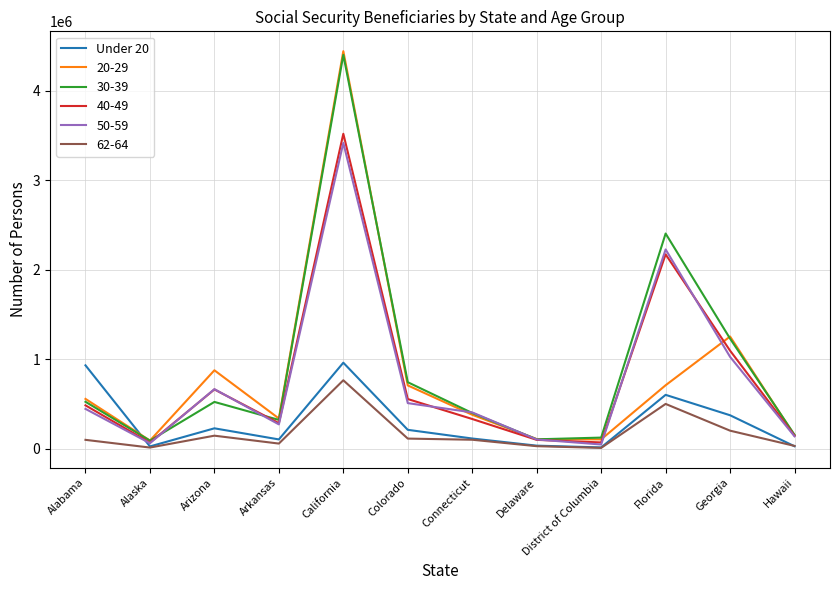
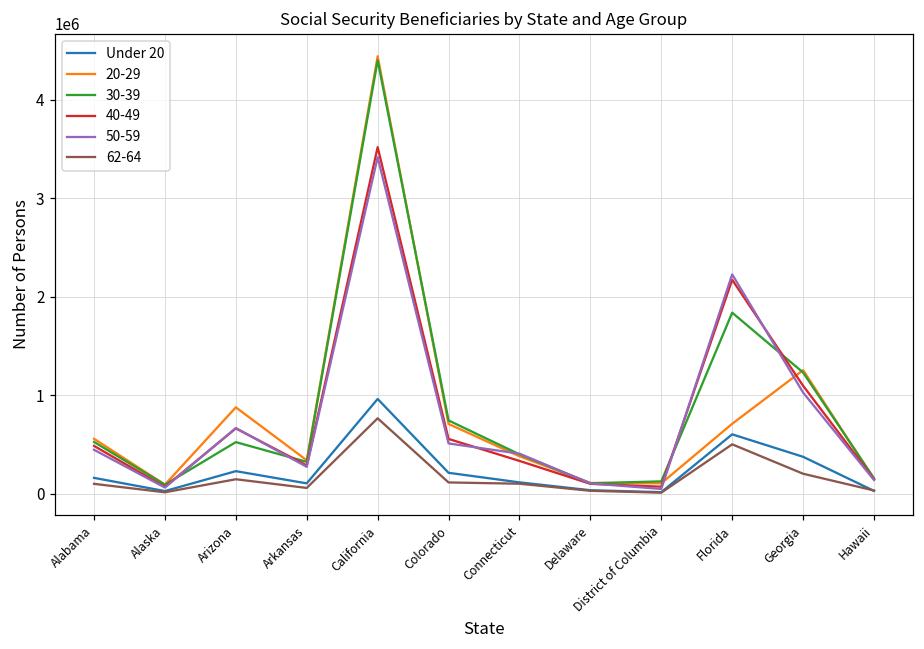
  {
    "Under 20": {
-     "Alabama": 900000,
+     "Alabama": 200000,
      "Arizona": 200000,
      "Arkansas": 100000,
      "California": 1000000,
      "Colorado": 200000,
      "Florida": 600000,
      "Georgia": 400000
    },
    "20-29": {
      "Alabama": 600000,
      "Arizona": 900000,
      "California": 4400000,
      "Colorado": 700000,
      "Florida": 700000
    },
    "30-39": {
      "Alabama": 500000,
      "Arizona": 500000,
      "California": 4400000,
      "Colorado": 700000,
-     "Florida": 2400000
+     "Florida": 1800000
    },
    "40-49": {
      "Alabama": 500000,
      "California": 3500000,
      "Colorado": 600000,
      "Connecticut": 300000,
      "Florida": 2200000,
      "Georgia": 1100000
    },
    "50-59": {
      "Alabama": 400000,
      "California": 3400000,
      "Colorado": 500000,
      "Florida": 2200000,
      "Georgia": 1000000
    },
    "62-64": {
      "Alabama": 100000,
      "Arizona": 100000,
      "Arkansas": 100000,
      "California": 800000,
      "Colorado": 100000,
      "Florida": 500000,
      "Georgia": 200000
    }
  }
